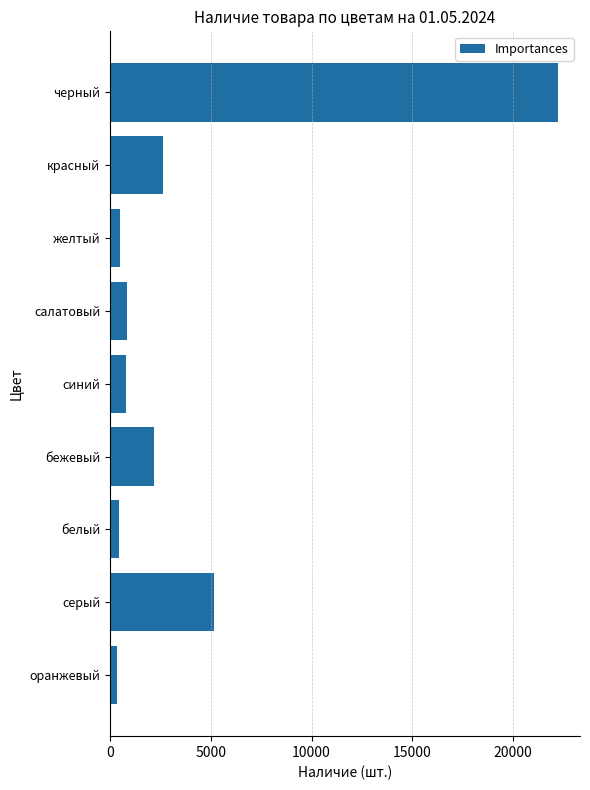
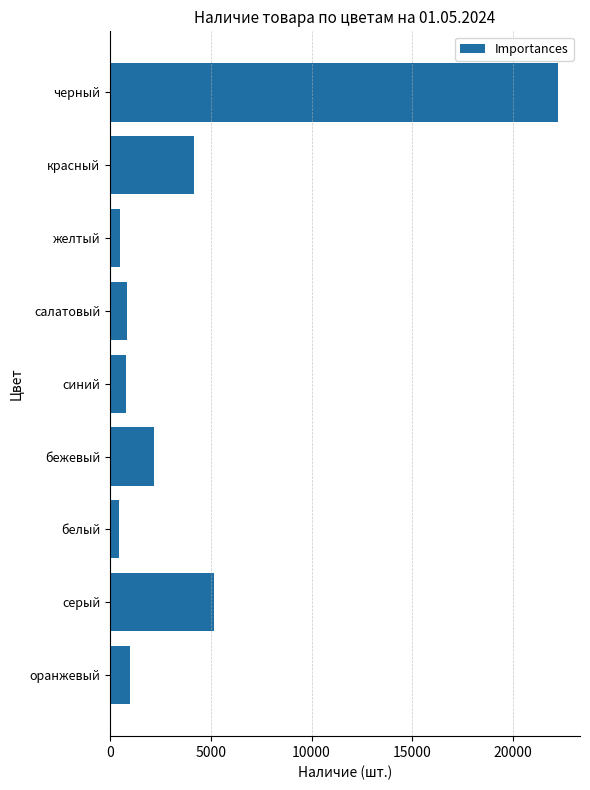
  {
    "черный": 22200,
-   "красный": 2600,
+   "красный": 4100,
    "желтый": 500,
    "салатовый": 900,
    "синий": 800,
    "бежевый": 2200,
    "белый": 400,
    "серый": 5200,
-   "оранжевый": 400
+   "оранжевый": 1000
  }
